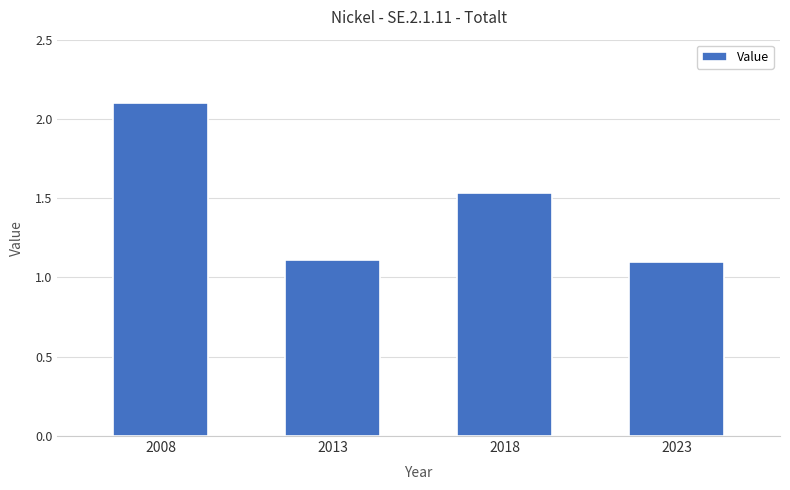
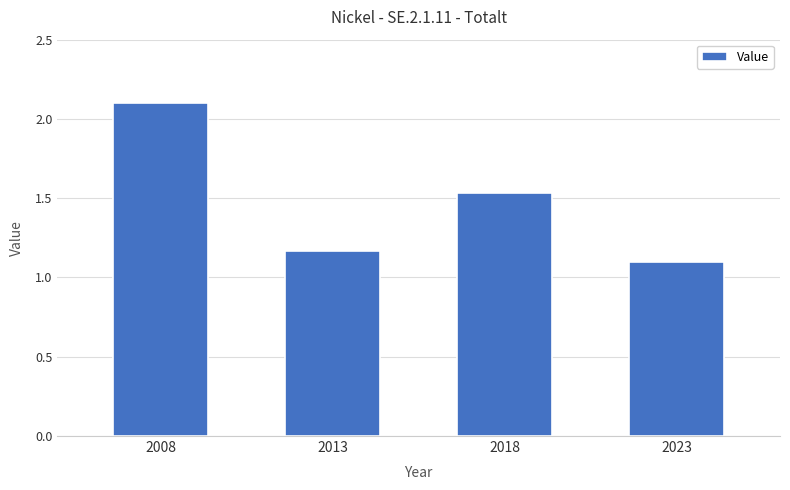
  {
    "2008": 2.10,
-   "2013": 1.11,
+   "2013": 1.17,
    "2018": 1.53,
    "2023": 1.10
  }
